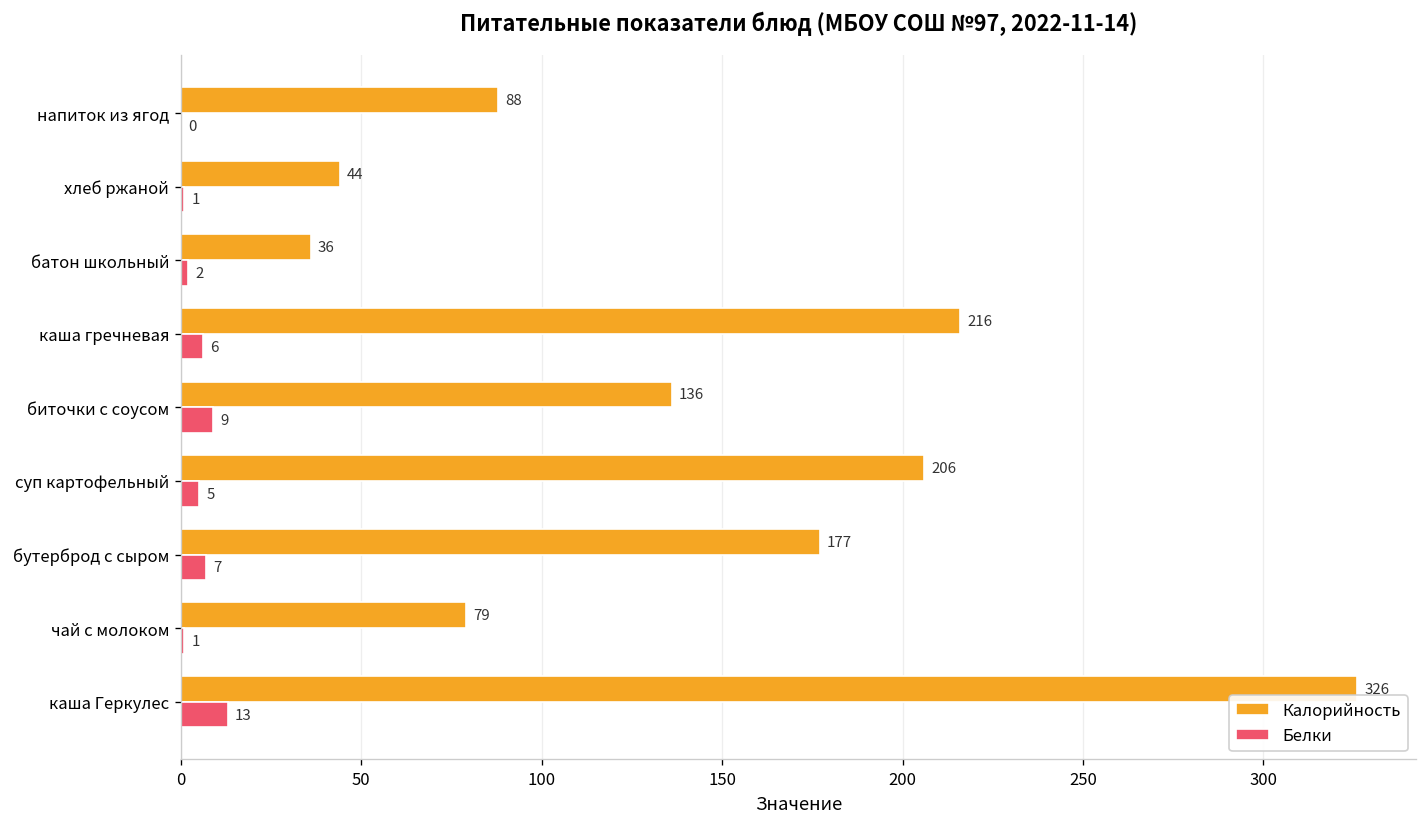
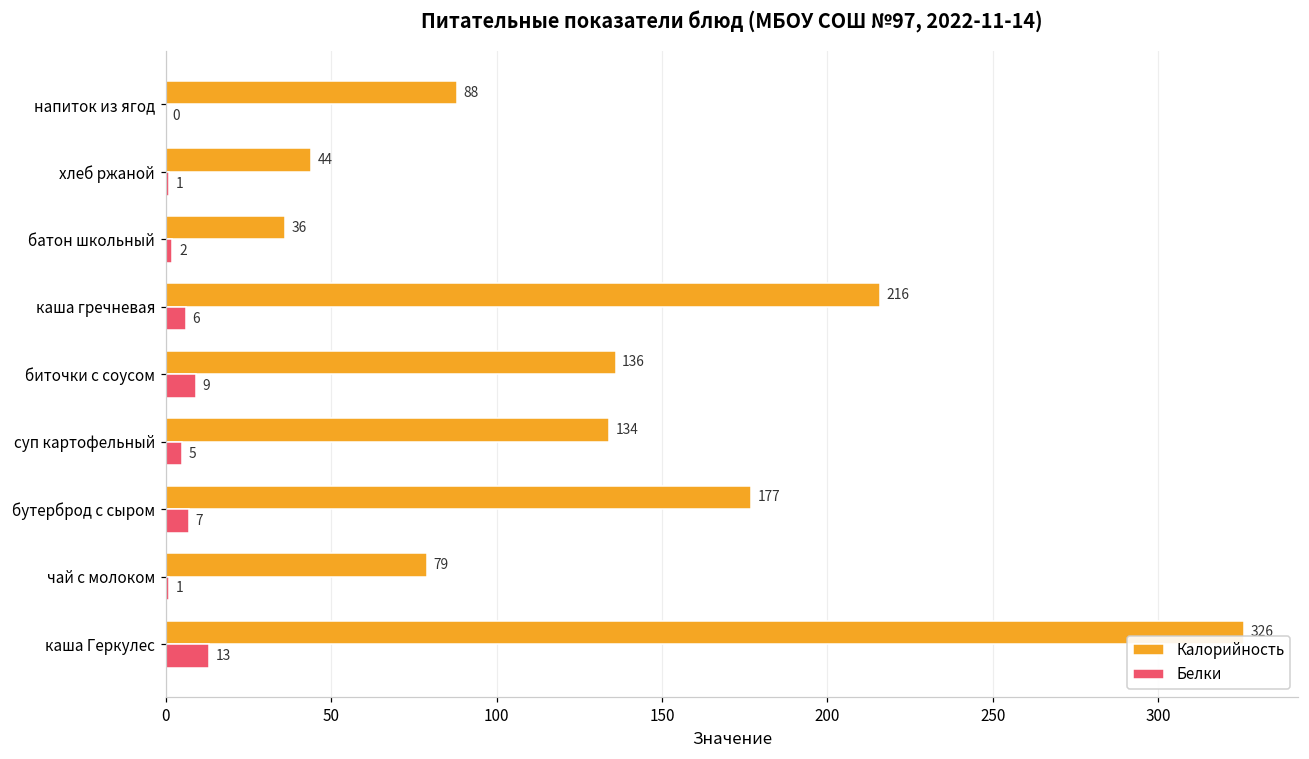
  {
    "Калорийность": {
      "напиток из ягод": 88,
      "хлеб ржаной": 44,
      "батон школьный": 36,
      "каша гречневая": 216,
      "биточки с соусом": 136,
-     "суп картофельный": 206,
+     "суп картофельный": 134,
      "бутерброд с сыром": 177,
      "чай с молоком": 79
    },
    "Белки": {
      "напиток из ягод": 0,
      "хлеб ржаной": 1,
      "батон школьный": 2,
      "каша гречневая": 6,
      "биточки с соусом": 9,
      "суп картофельный": 5,
      "бутерброд с сыром": 7,
      "чай с молоком": 1,
      "каша Геркулес": 13
    }
  }
